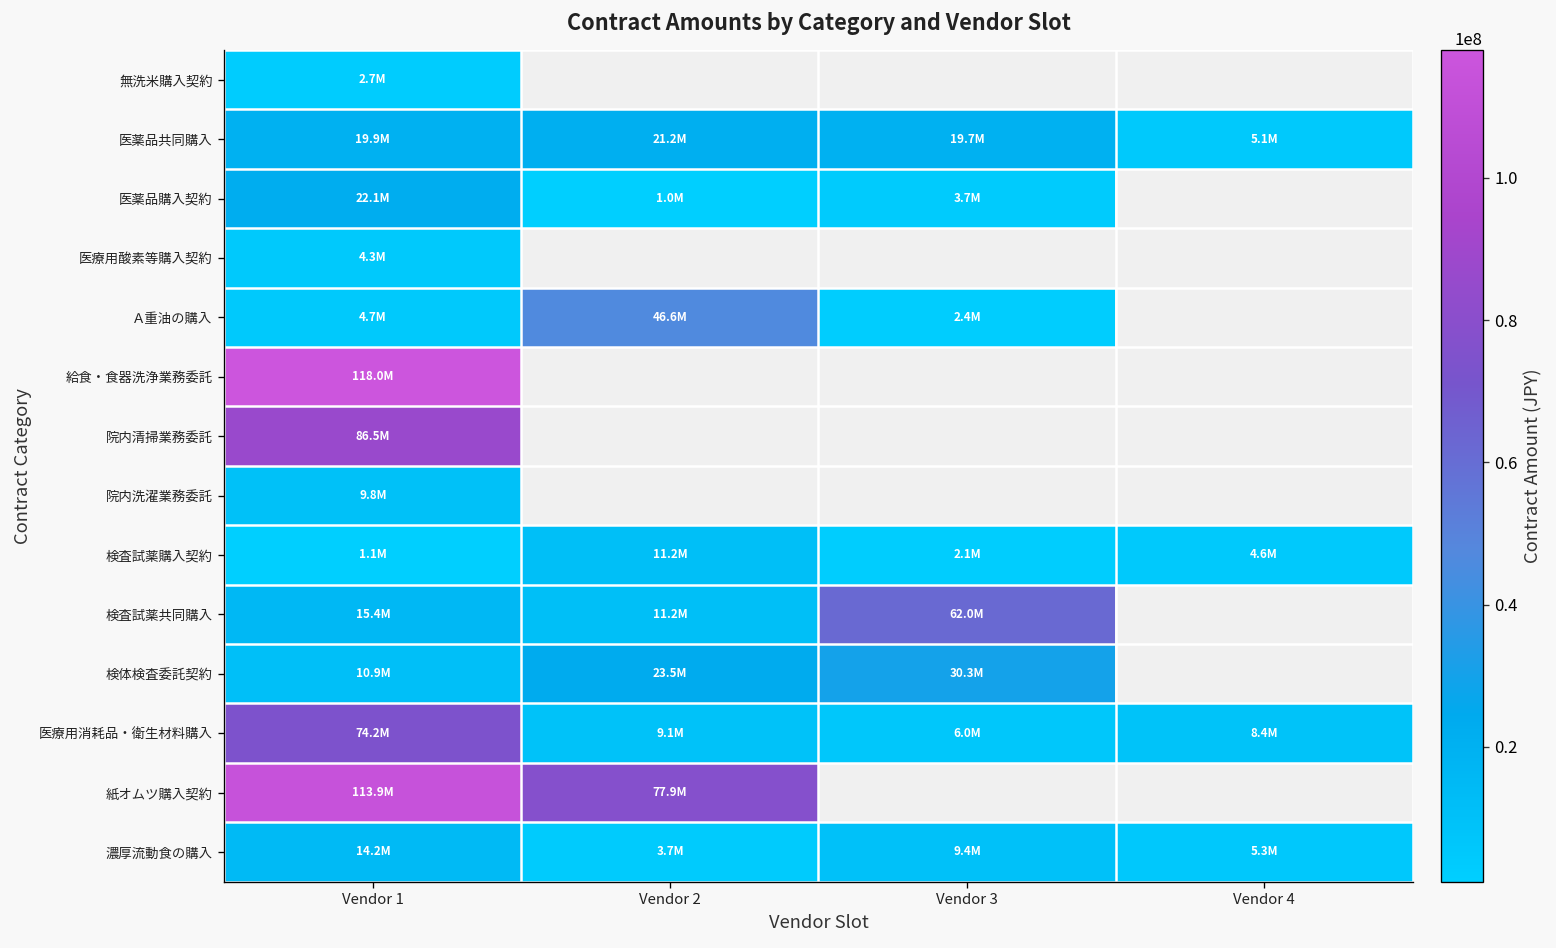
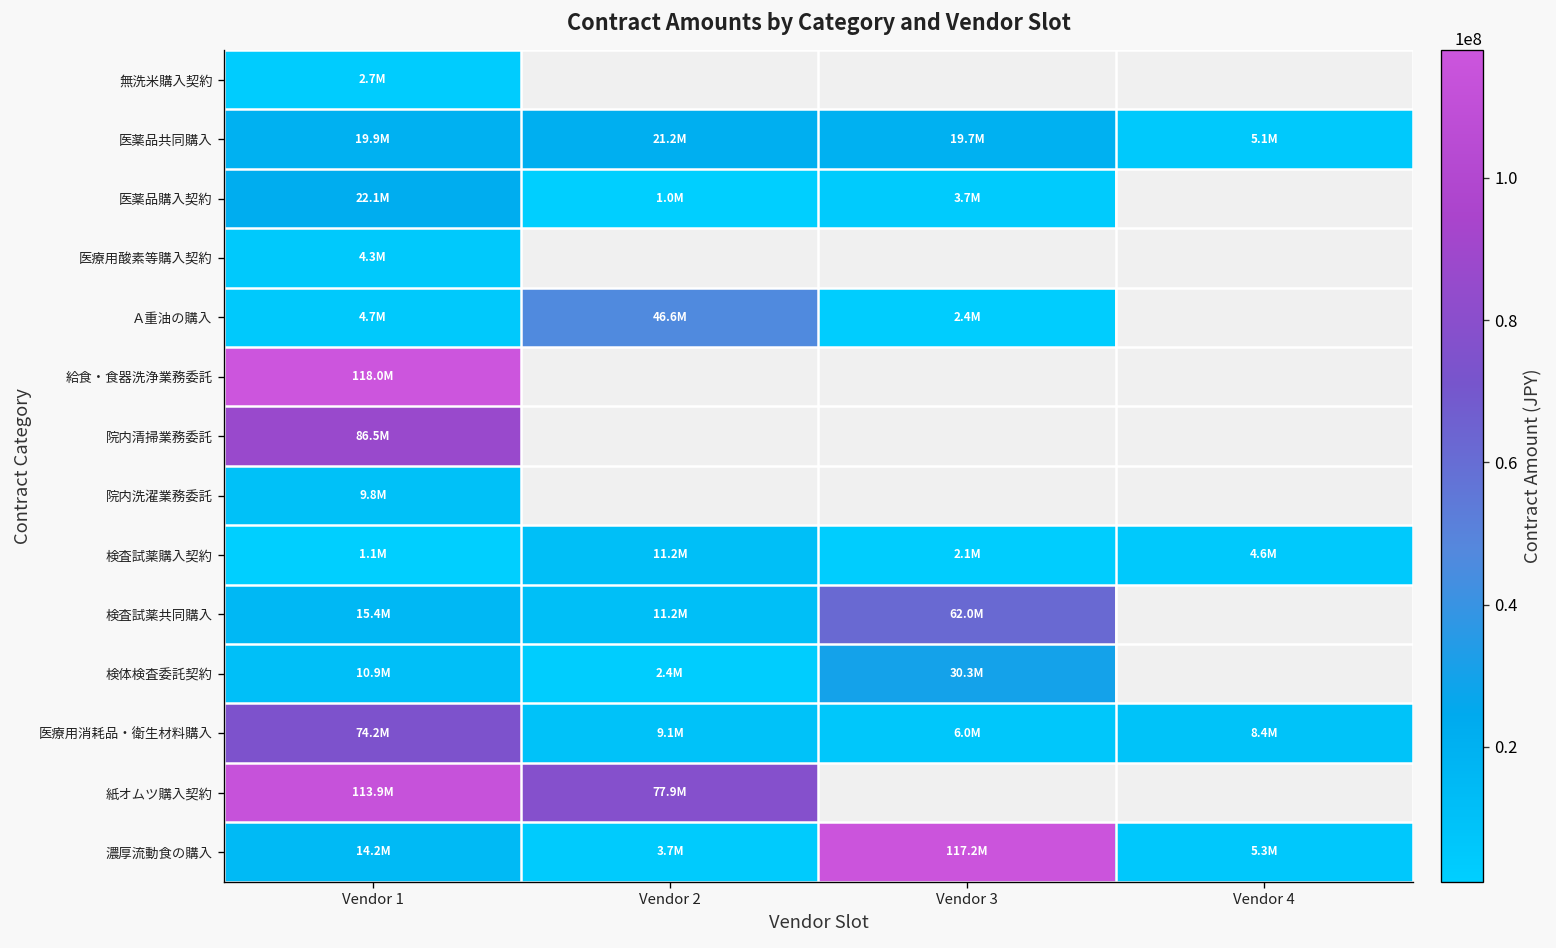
  {
    "無洗米購入契約": {
      "Vendor 1": "2.7M"
    },
    "医薬品共同購入": {
      "Vendor 1": "19.9M",
      "Vendor 2": "21.2M",
      "Vendor 3": "19.7M",
      "Vendor 4": "5.1M"
    },
    "医薬品購入契約": {
      "Vendor 1": "22.1M",
      "Vendor 2": "1.0M",
      "Vendor 3": "3.7M"
    },
    "医療用酸素等購入契約": {
      "Vendor 1": "4.3M"
    },
    "Ａ重油の購入": {
      "Vendor 1": "4.7M",
      "Vendor 2": "46.6M",
      "Vendor 3": "2.4M"
    },
    "給食・食器洗浄業務委託": {
      "Vendor 1": "118.0M"
    },
    "院内清掃業務委託": {
      "Vendor 1": "86.5M"
    },
    "院内洗濯業務委託": {
      "Vendor 1": "9.8M"
    },
    "検査試薬購入契約": {
      "Vendor 1": "1.1M",
      "Vendor 2": "11.2M",
      "Vendor 3": "2.1M",
      "Vendor 4": "4.6M"
    },
    "検査試薬共同購入": {
      "Vendor 1": "15.4M",
      "Vendor 2": "11.2M",
      "Vendor 3": "62.0M"
    },
    "検体検査委託契約": {
      "Vendor 1": "10.9M",
-     "Vendor 2": "23.5M",
+     "Vendor 2": "2.4M",
      "Vendor 3": "30.3M"
    },
    "医療用消耗品・衛生材料購入": {
      "Vendor 1": "74.2M",
      "Vendor 2": "9.1M",
      "Vendor 3": "6.0M",
      "Vendor 4": "8.4M"
    },
    "紙オムツ購入契約": {
      "Vendor 1": "113.9M",
      "Vendor 2": "77.9M"
    },
    "濃厚流動食の購入": {
      "Vendor 1": "14.2M",
      "Vendor 2": "3.7M",
-     "Vendor 3": "9.4M",
+     "Vendor 3": "117.2M",
      "Vendor 4": "5.3M"
    }
  }
